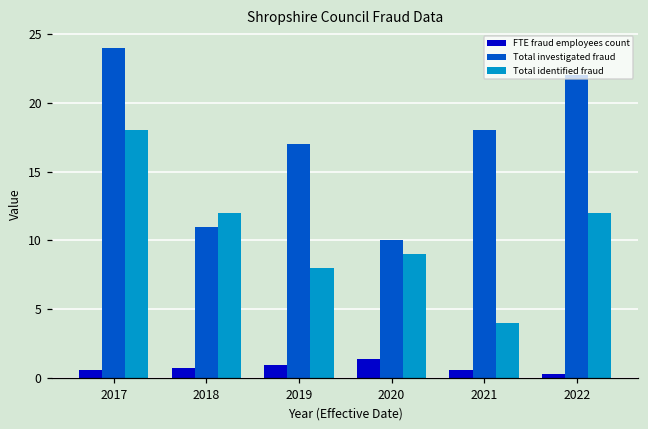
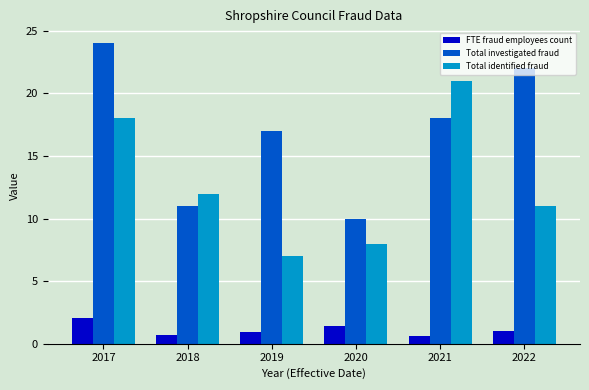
  {
    "FTE fraud employees count": {
-     "2017": 0.6,
+     "2017": 2.1,
      "2018": 0.7,
      "2019": 1.0,
      "2020": 1.4,
      "2021": 0.6,
-     "2022": 0.3
+     "2022": 1.0
    },
    "Total investigated fraud": {
      "2017": 24.0,
      "2018": 11.0,
      "2019": 17.0,
      "2020": 10.0,
      "2021": 18.0
    },
    "Total identified fraud": {
      "2017": 18,
      "2018": 12,
-     "2019": 8,
-     "2020": 9,
-     "2021": 4,
-     "2022": 12
+     "2019": 7,
+     "2020": 8,
+     "2021": 21,
+     "2022": 11
    }
  }
